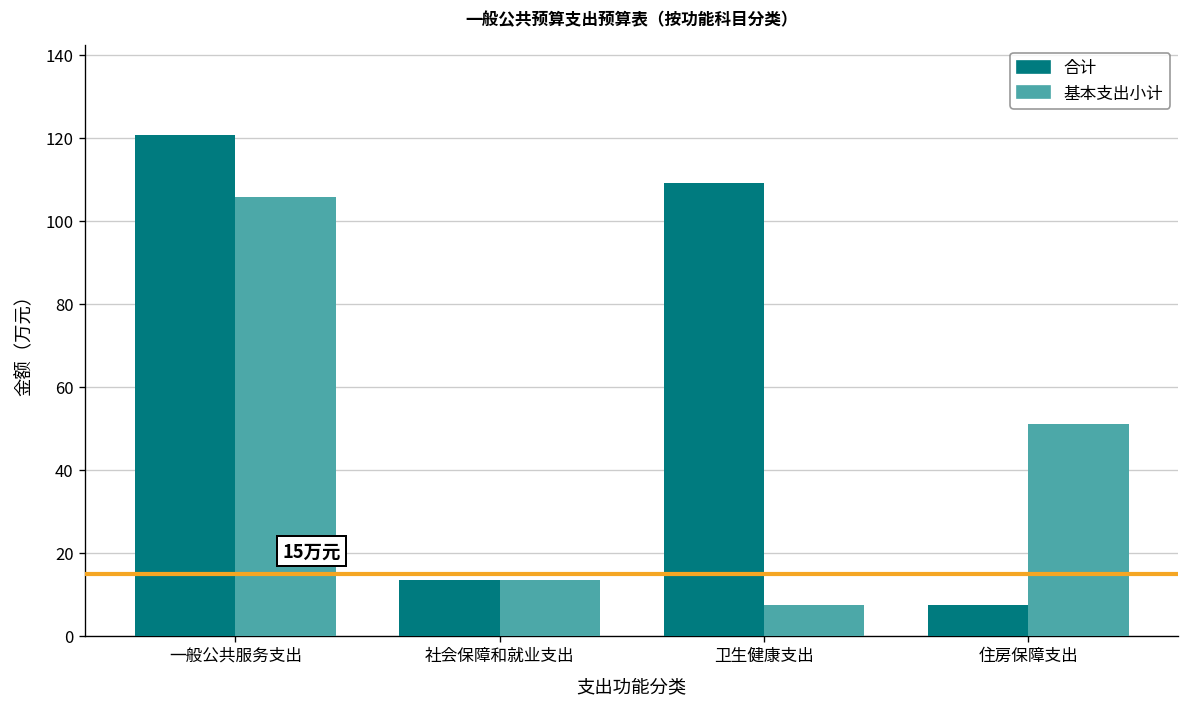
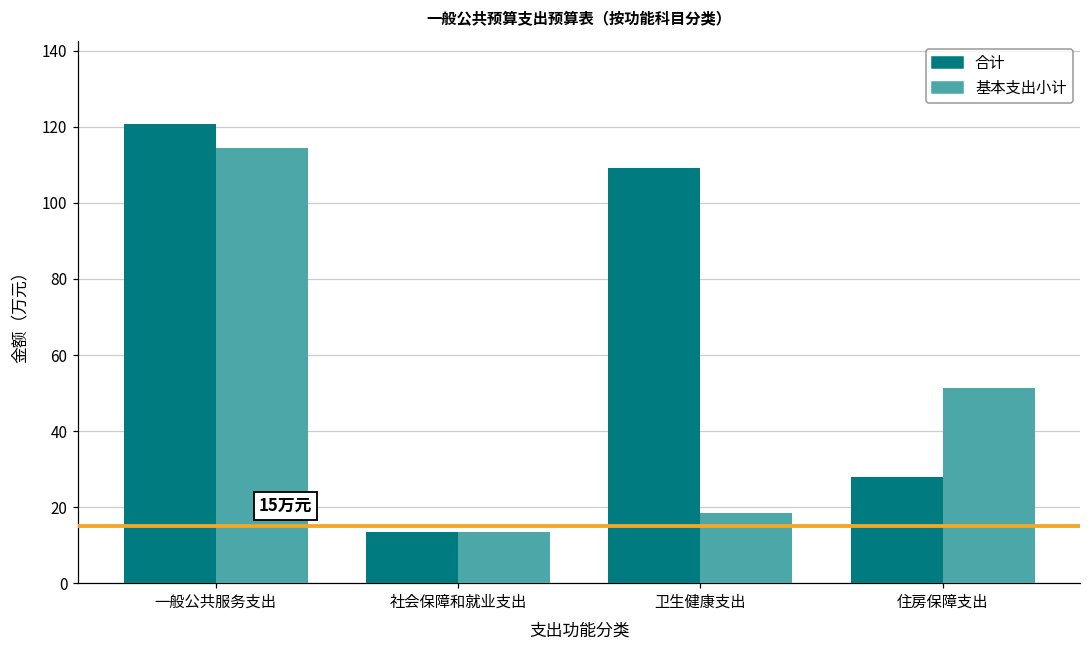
  {
    "合计": {
      "一般公共服务支出": 121,
      "社会保障和就业支出": 13,
      "卫生健康支出": 109,
-     "住房保障支出": 7
+     "住房保障支出": 28
    },
    "基本支出小计": {
-     "一般公共服务支出": 106,
+     "一般公共服务支出": 114,
      "社会保障和就业支出": 13,
-     "卫生健康支出": 7,
+     "卫生健康支出": 18,
      "住房保障支出": 51
    }
  }
